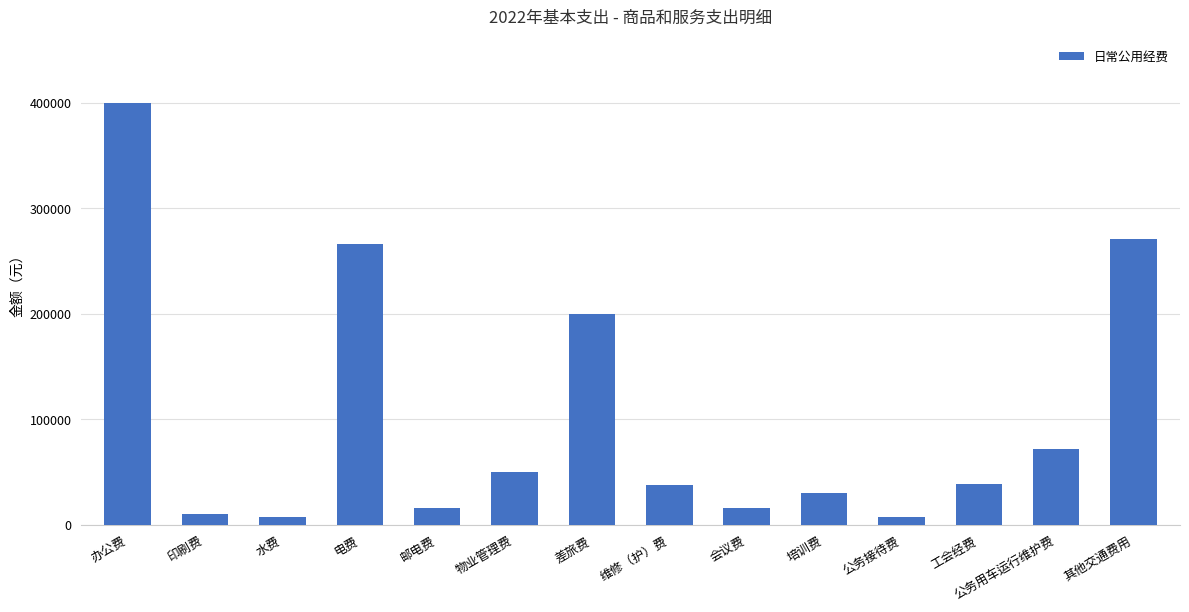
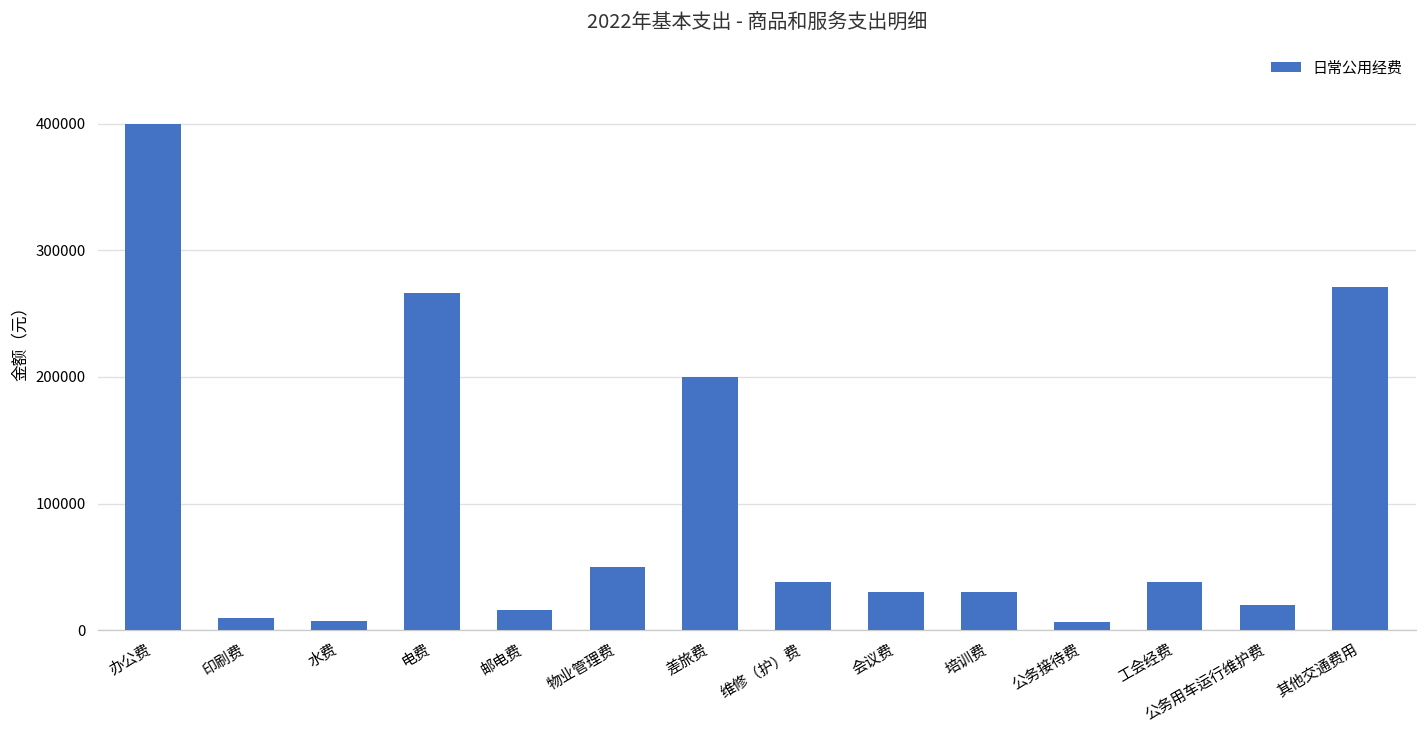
  {
    "办公费": 400000,
    "印刷费": 10000,
    "水费": 7000,
    "电费": 266000,
    "邮电费": 16000,
    "物业管理费": 50000,
    "差旅费": 200000,
    "维修（护）费": 38000,
-   "会议费": 16000,
+   "会议费": 30000,
    "培训费": 30000,
    "公务接待费": 7000,
    "工会经费": 38000,
-   "公务用车运行维护费": 72000,
+   "公务用车运行维护费": 20000,
    "其他交通费用": 271000
  }
